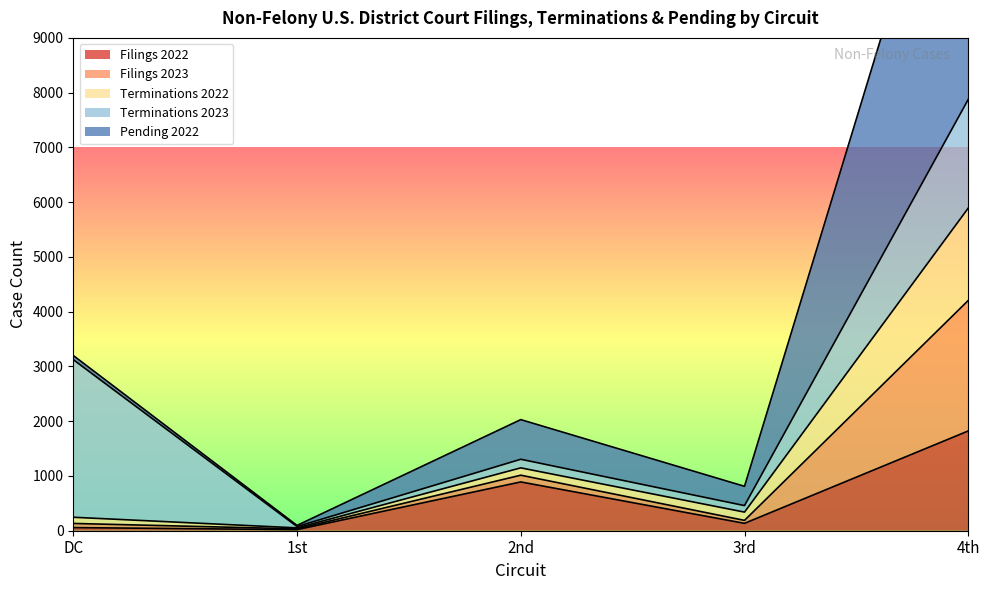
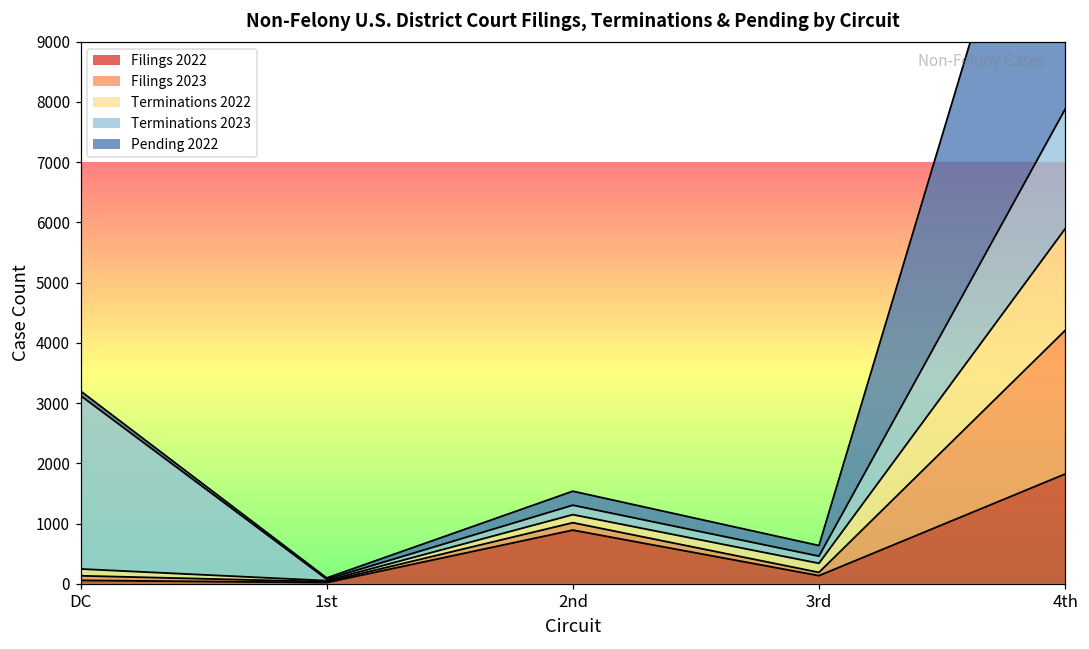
  {
    "Filings 2022": {
      "DC": 100,
      "2nd": 900,
      "3rd": 100,
      "4th": 1800
    },
    "Filings 2023": {
      "DC": 100,
      "2nd": 100,
      "3rd": 100,
      "4th": 2400
    },
    "Terminations 2022": {
      "DC": 100,
      "2nd": 100,
      "3rd": 200,
      "4th": 1700
    },
    "Terminations 2023": {
      "DC": 2900,
      "2nd": 200,
      "3rd": 100,
      "4th": 2000
    },
    "Pending 2022": {
      "DC": 100,
-     "2nd": 700,
-     "3rd": 400
+     "2nd": 200,
+     "3rd": 200
    }
  }
